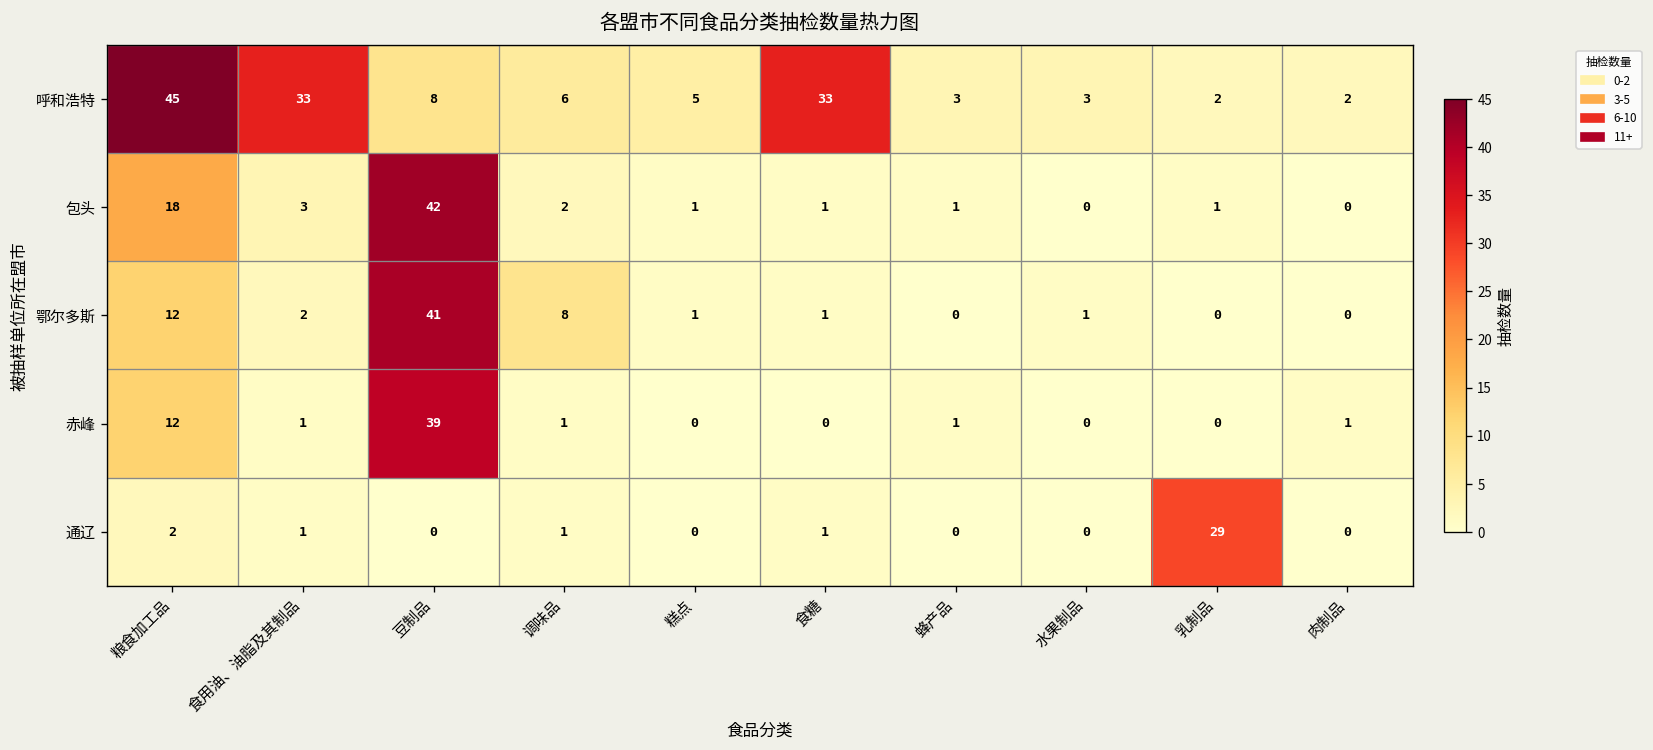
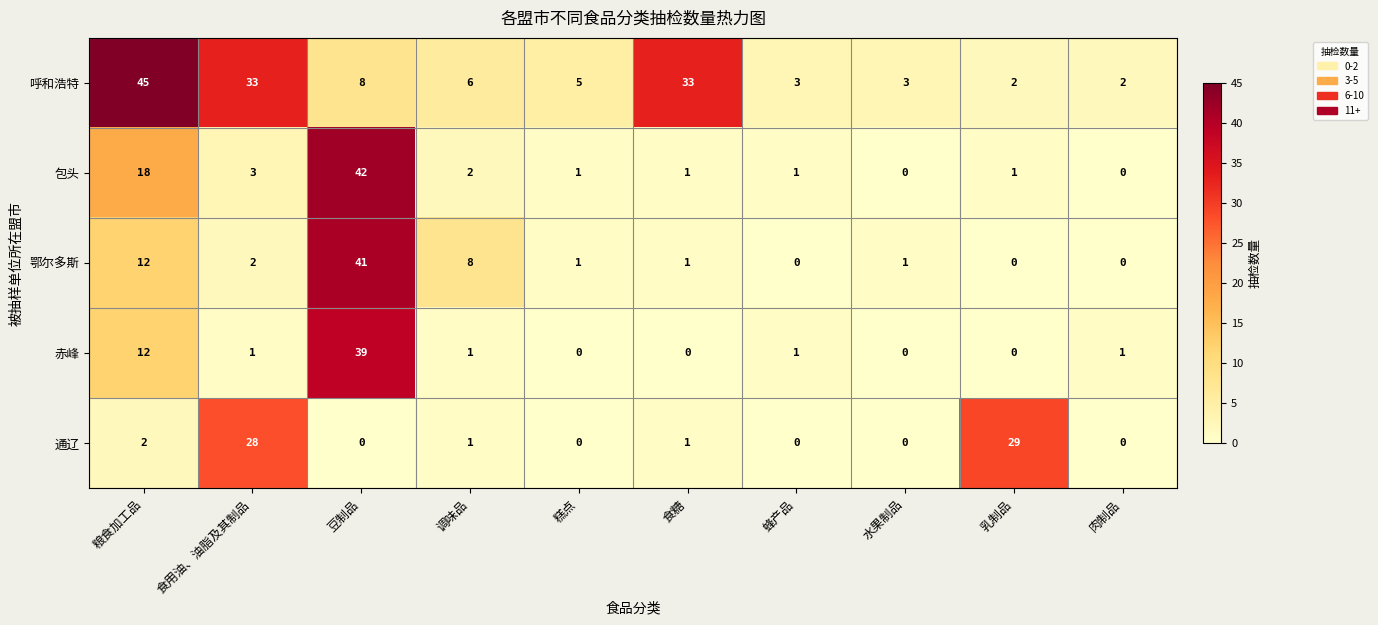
  {
    "呼和浩特": {
      "粮食加工品": 45,
      "食用油、油脂及其制品": 33,
      "豆制品": 8,
      "调味品": 6,
      "糕点": 5,
      "食糖": 33,
      "蜂产品": 3,
      "水果制品": 3,
      "乳制品": 2,
      "肉制品": 2
    },
    "包头": {
      "粮食加工品": 18,
      "食用油、油脂及其制品": 3,
      "豆制品": 42,
      "调味品": 2,
      "糕点": 1,
      "食糖": 1,
      "蜂产品": 1,
      "水果制品": 0,
      "乳制品": 1,
      "肉制品": 0
    },
    "鄂尔多斯": {
      "粮食加工品": 12,
      "食用油、油脂及其制品": 2,
      "豆制品": 41,
      "调味品": 8,
      "糕点": 1,
      "食糖": 1,
      "蜂产品": 0,
      "水果制品": 1,
      "乳制品": 0,
      "肉制品": 0
    },
    "赤峰": {
      "粮食加工品": 12,
      "食用油、油脂及其制品": 1,
      "豆制品": 39,
      "调味品": 1,
      "糕点": 0,
      "食糖": 0,
      "蜂产品": 1,
      "水果制品": 0,
      "乳制品": 0,
      "肉制品": 1
    },
    "通辽": {
      "粮食加工品": 2,
-     "食用油、油脂及其制品": 1,
+     "食用油、油脂及其制品": 28,
      "豆制品": 0,
      "调味品": 1,
      "糕点": 0,
      "食糖": 1,
      "蜂产品": 0,
      "水果制品": 0,
      "乳制品": 29,
      "肉制品": 0
    }
  }
